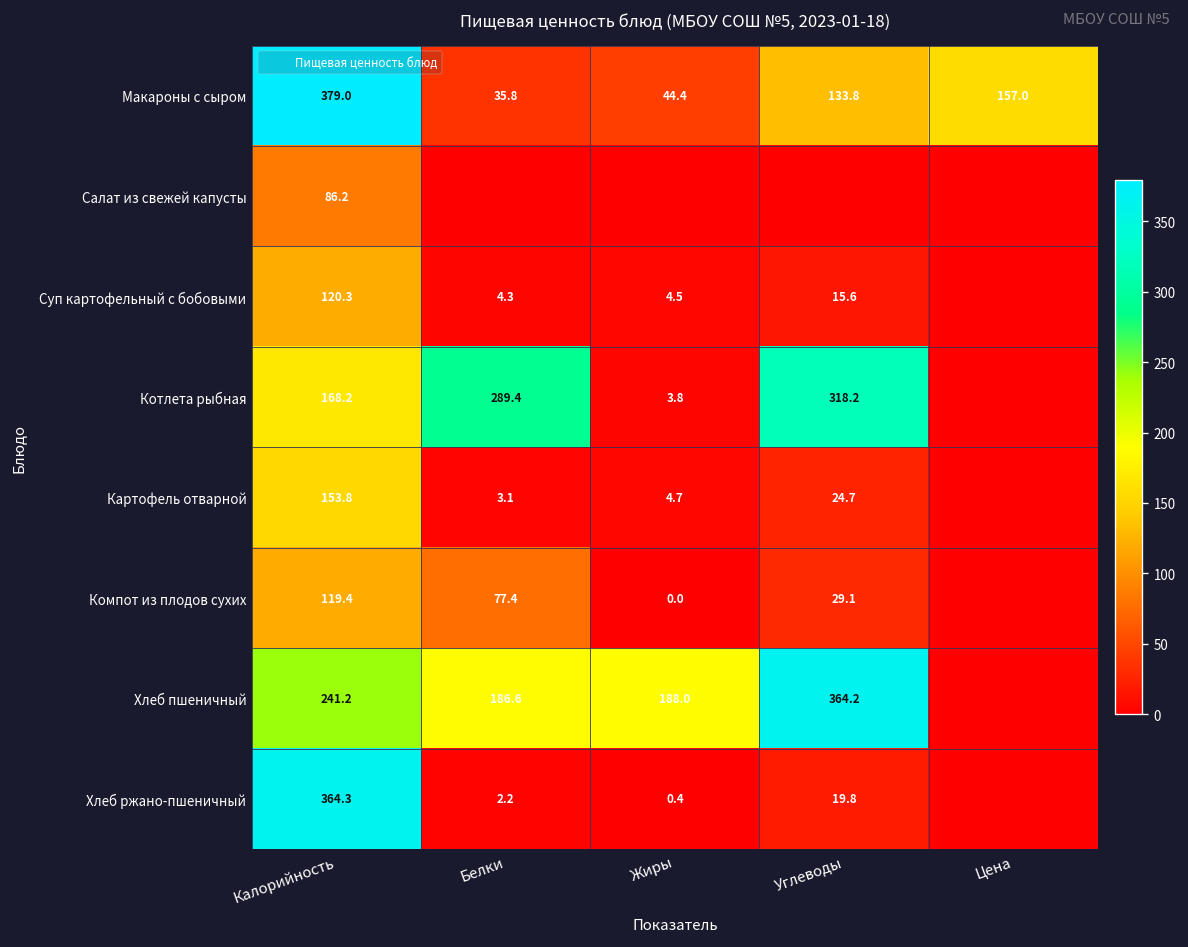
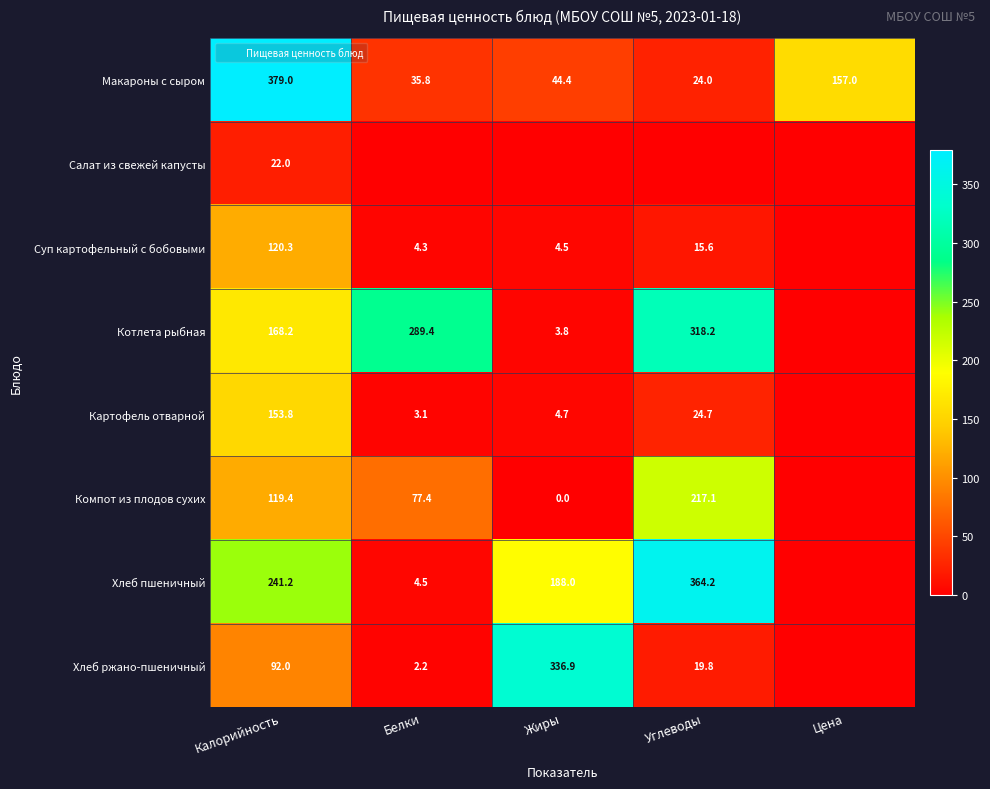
  {
    "Макароны с сыром": {
      "Калорийность": 379.0,
      "Белки": 35.8,
      "Жиры": 44.4,
-     "Углеводы": 133.8,
+     "Углеводы": 24.0,
      "Цена": 157.0
    },
    "Салат из свежей капусты": {
-     "Калорийность": 86.2
+     "Калорийность": 22.0
    },
    "Суп картофельный с бобовыми": {
      "Калорийность": 120.3,
      "Белки": 4.3,
      "Жиры": 4.5,
      "Углеводы": 15.6
    },
    "Котлета рыбная": {
      "Калорийность": 168.2,
      "Белки": 289.4,
      "Жиры": 3.8,
      "Углеводы": 318.2
    },
    "Картофель отварной": {
      "Калорийность": 153.8,
      "Белки": 3.1,
      "Жиры": 4.7,
      "Углеводы": 24.7
    },
    "Компот из плодов сухих": {
      "Калорийность": 119.4,
      "Белки": 77.4,
      "Жиры": 0.0,
-     "Углеводы": 29.1
+     "Углеводы": 217.1
    },
    "Хлеб пшеничный": {
      "Калорийность": 241.2,
-     "Белки": 186.6,
+     "Белки": 4.5,
      "Жиры": 188.0,
      "Углеводы": 364.2
    },
    "Хлеб ржано-пшеничный": {
-     "Калорийность": 364.3,
+     "Калорийность": 92.0,
      "Белки": 2.2,
-     "Жиры": 0.4,
+     "Жиры": 336.9,
      "Углеводы": 19.8
    }
  }
